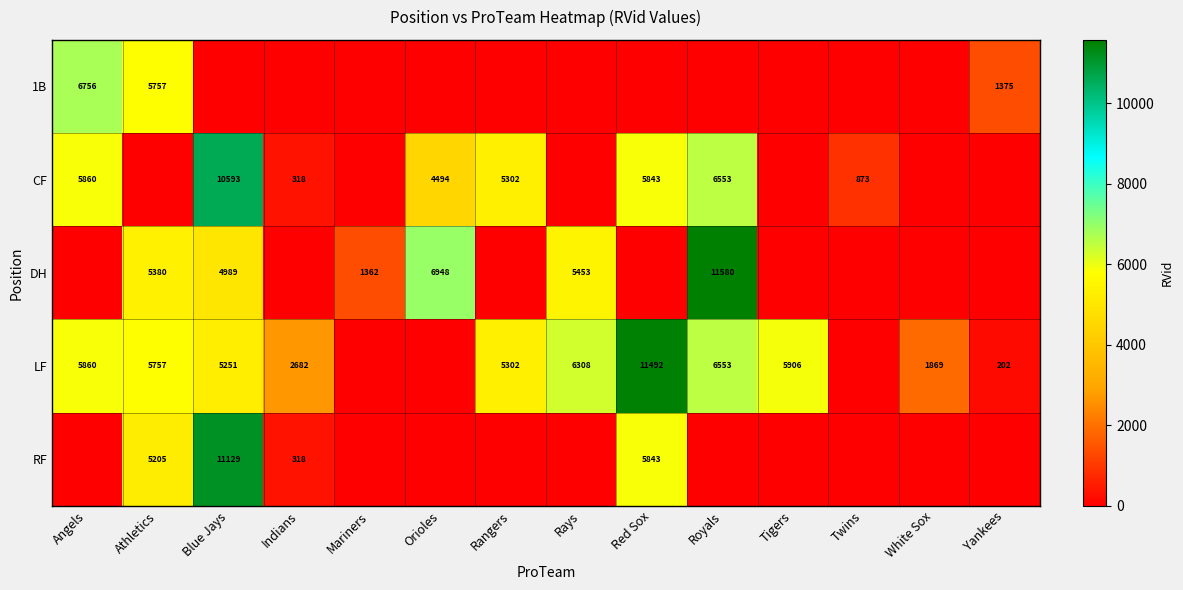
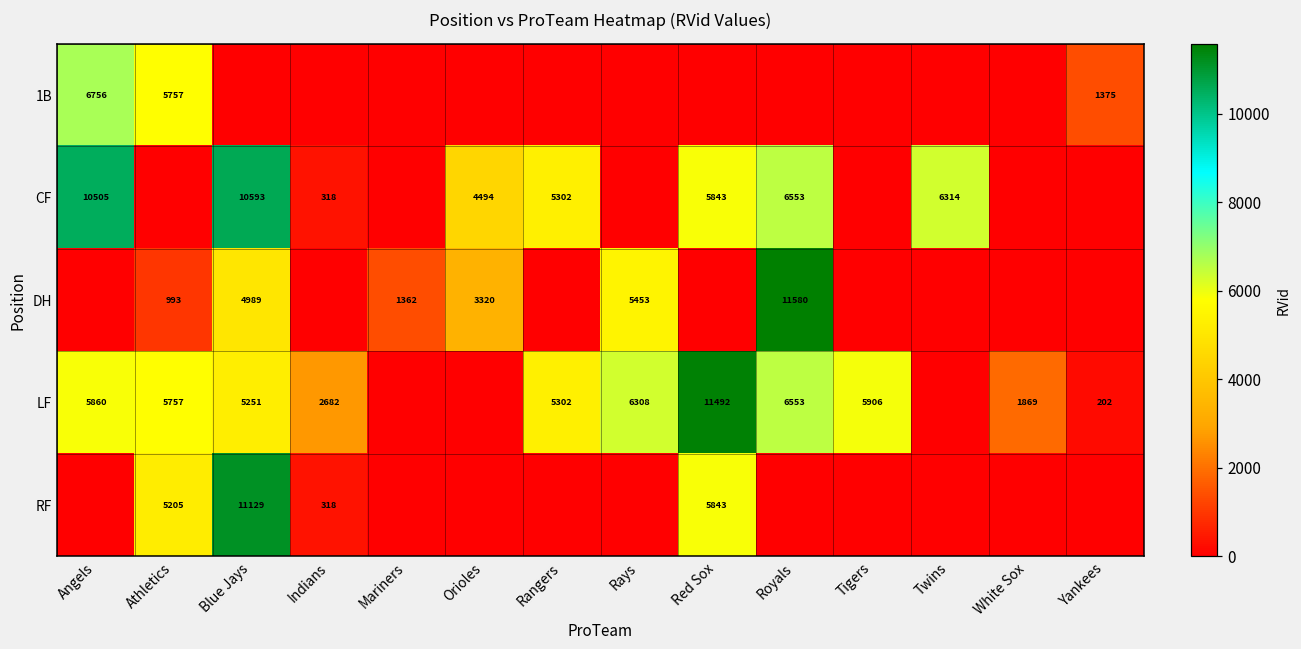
  {
    "1B": {
      "Angels": 6756,
      "Athletics": 5757,
      "Yankees": 1375
    },
    "CF": {
-     "Angels": 5860,
+     "Angels": 10505,
      "Blue Jays": 10593,
      "Indians": 318,
      "Orioles": 4494,
      "Rangers": 5302,
      "Red Sox": 5843,
      "Royals": 6553,
-     "Twins": 873
+     "Twins": 6314
    },
    "DH": {
-     "Athletics": 5380,
+     "Athletics": 993,
      "Blue Jays": 4989,
      "Mariners": 1362,
-     "Orioles": 6948,
+     "Orioles": 3320,
      "Rays": 5453,
      "Royals": 11580
    },
    "LF": {
      "Angels": 5860,
      "Athletics": 5757,
      "Blue Jays": 5251,
      "Indians": 2682,
      "Rangers": 5302,
      "Rays": 6308,
      "Red Sox": 11492,
      "Royals": 6553,
      "Tigers": 5906,
      "White Sox": 1869,
      "Yankees": 202
    },
    "RF": {
      "Athletics": 5205,
      "Blue Jays": 11129,
      "Indians": 318,
      "Red Sox": 5843
    }
  }
